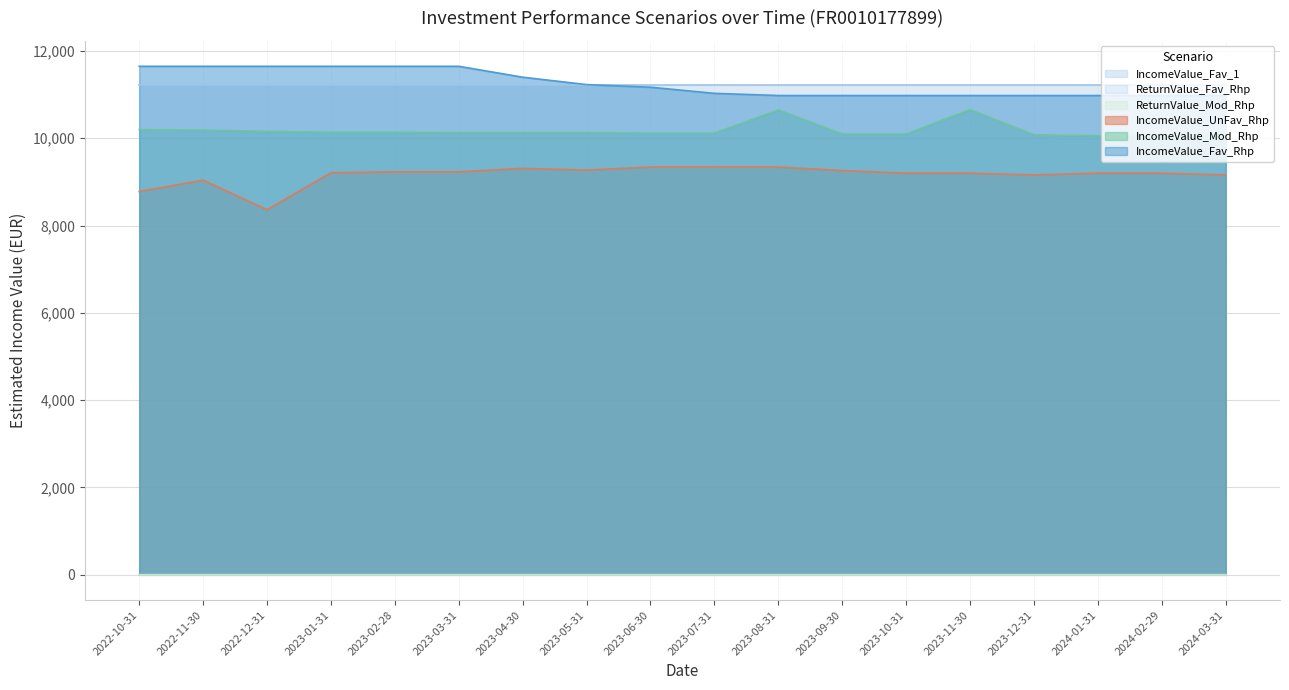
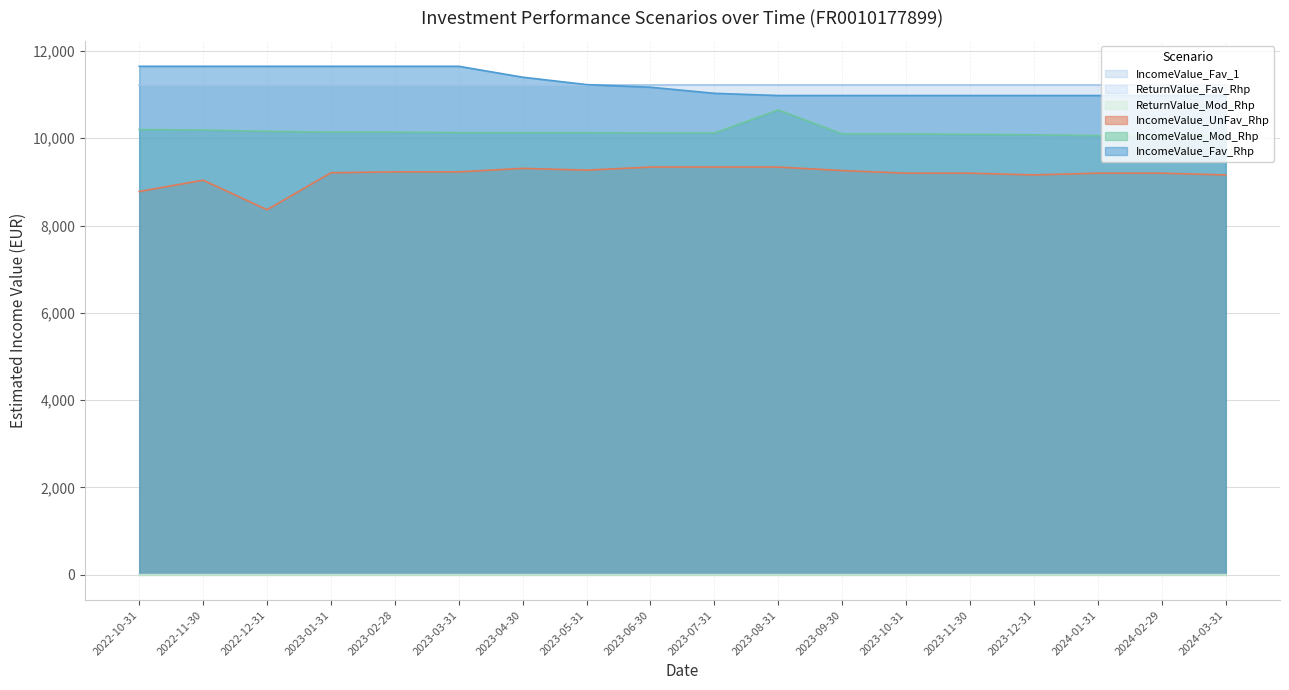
  {
    "IncomeValue_UnFav_Rhp": {
      "2022-10-31": "8,800",
      "2022-11-30": "9,000",
      "2022-12-31": "8,400",
      "2023-01-31": "9,200",
      "2023-02-28": "9,200",
      "2023-03-31": "9,200",
      "2023-04-30": "9,300",
      "2023-05-31": "9,300",
      "2023-06-30": "9,300",
      "2023-07-31": "9,300",
      "2023-08-31": "9,300",
      "2023-09-30": "9,300",
      "2023-10-31": "9,200",
      "2023-11-30": "9,200",
      "2023-12-31": "9,200",
      "2024-01-31": "9,200",
      "2024-02-29": "9,200",
      "2024-03-31": "9,200"
    },
    "IncomeValue_Mod_Rhp": {
      "2022-10-31": "10,200",
      "2022-11-30": "10,200",
      "2022-12-31": "10,200",
      "2023-01-31": "10,100",
      "2023-02-28": "10,100",
      "2023-03-31": "10,100",
      "2023-04-30": "10,100",
      "2023-05-31": "10,100",
      "2023-06-30": "10,100",
      "2023-07-31": "10,100",
      "2023-08-31": "10,700",
      "2023-09-30": "10,100",
      "2023-10-31": "10,100",
-     "2023-11-30": "10,700",
+     "2023-11-30": "10,100",
      "2023-12-31": "10,100",
      "2024-01-31": "10,100"
    },
    "IncomeValue_Fav_Rhp": {
      "2022-10-31": "11,700",
      "2022-11-30": "11,700",
      "2022-12-31": "11,700",
      "2023-01-31": "11,700",
      "2023-02-28": "11,700",
      "2023-03-31": "11,700",
      "2023-04-30": "11,400",
      "2023-06-30": "11,200",
      "2023-07-31": "11,000",
      "2023-08-31": "11,000",
      "2023-09-30": "11,000",
      "2023-10-31": "11,000",
      "2023-11-30": "11,000",
      "2023-12-31": "11,000",
      "2024-01-31": "11,000"
    }
  }
